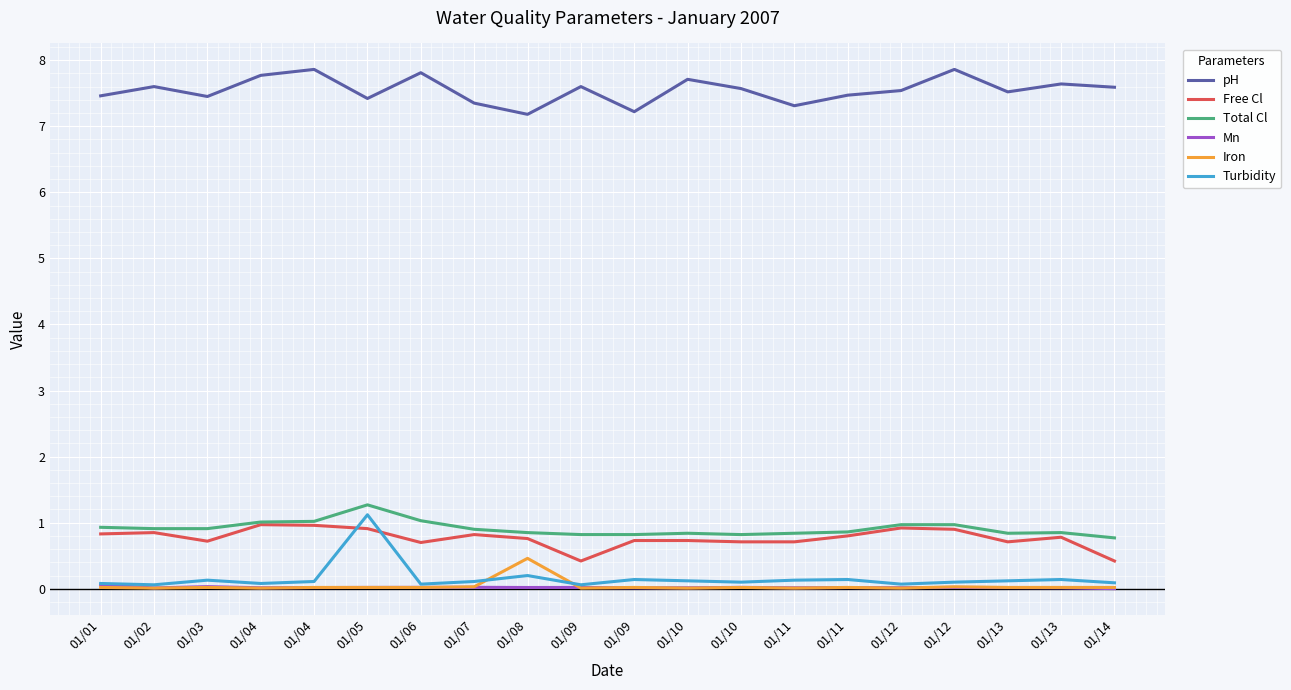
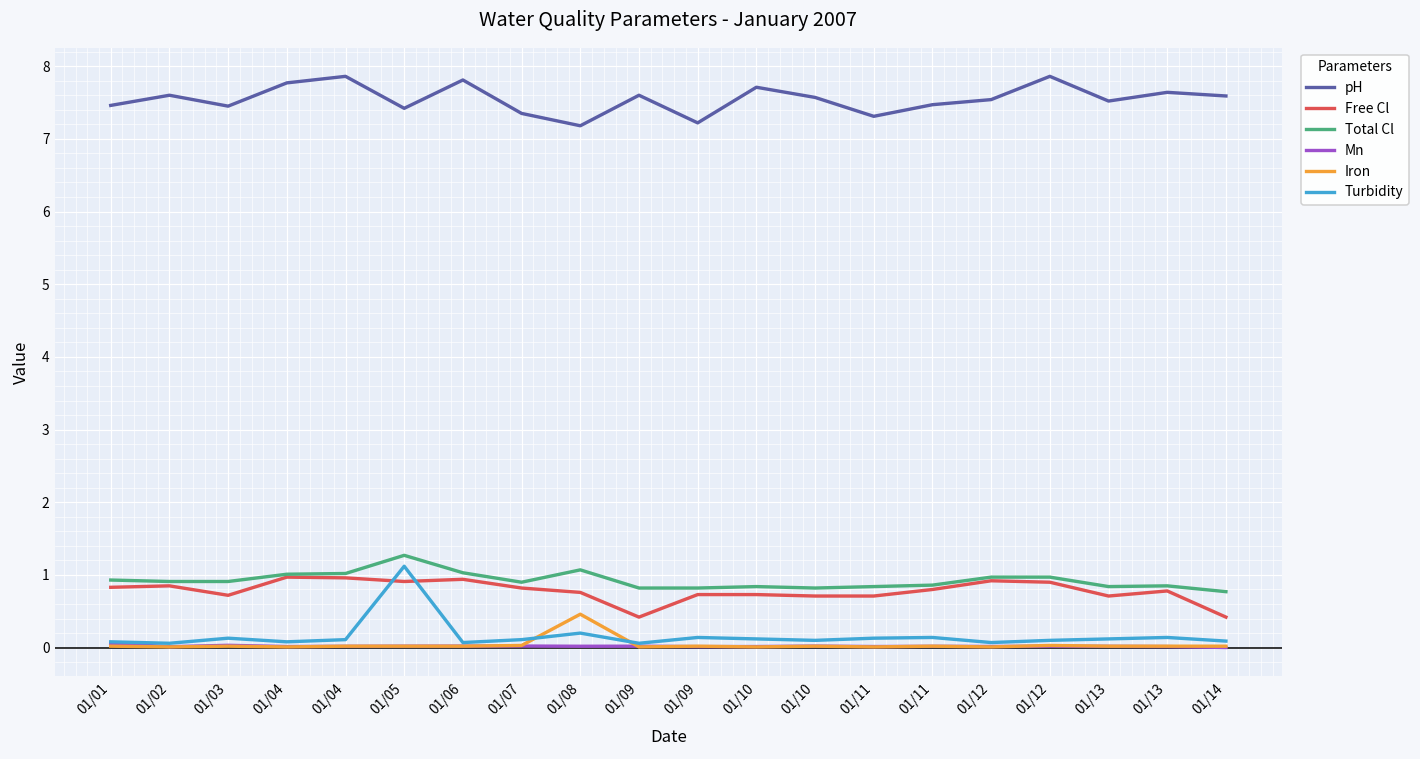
  {
    "pH": {
      "01/01": 7.5,
      "01/02": 7.6,
      "01/03": 7.5,
      "01/05": 7.4,
      "01/06": 7.8,
      "01/07": 7.4,
      "01/08": 7.2,
      "01/14": 7.6
    },
    "Free Cl": {
      "01/01": 0.8,
      "01/02": 0.9,
      "01/03": 0.7,
      "01/05": 0.9,
-     "01/06": 0.7,
+     "01/06": 0.9,
      "01/07": 0.8,
      "01/08": 0.8,
      "01/14": 0.4
    },
    "Total Cl": {
      "01/01": 0.9,
      "01/02": 0.9,
      "01/03": 0.9,
      "01/05": 1.3,
      "01/06": 1.0,
      "01/07": 0.9,
-     "01/08": 0.9,
+     "01/08": 1.1,
      "01/14": 0.8
    },
    "Mn": {
      "01/08": 0.0
    },
    "Iron": {
      "01/08": 0.5
    },
    "Turbidity": {
      "01/02": 0.1,
      "01/03": 0.1,
      "01/05": 1.1,
      "01/06": 0.1,
      "01/07": 0.1,
      "01/08": 0.2,
      "01/14": 0.1
    }
  }
